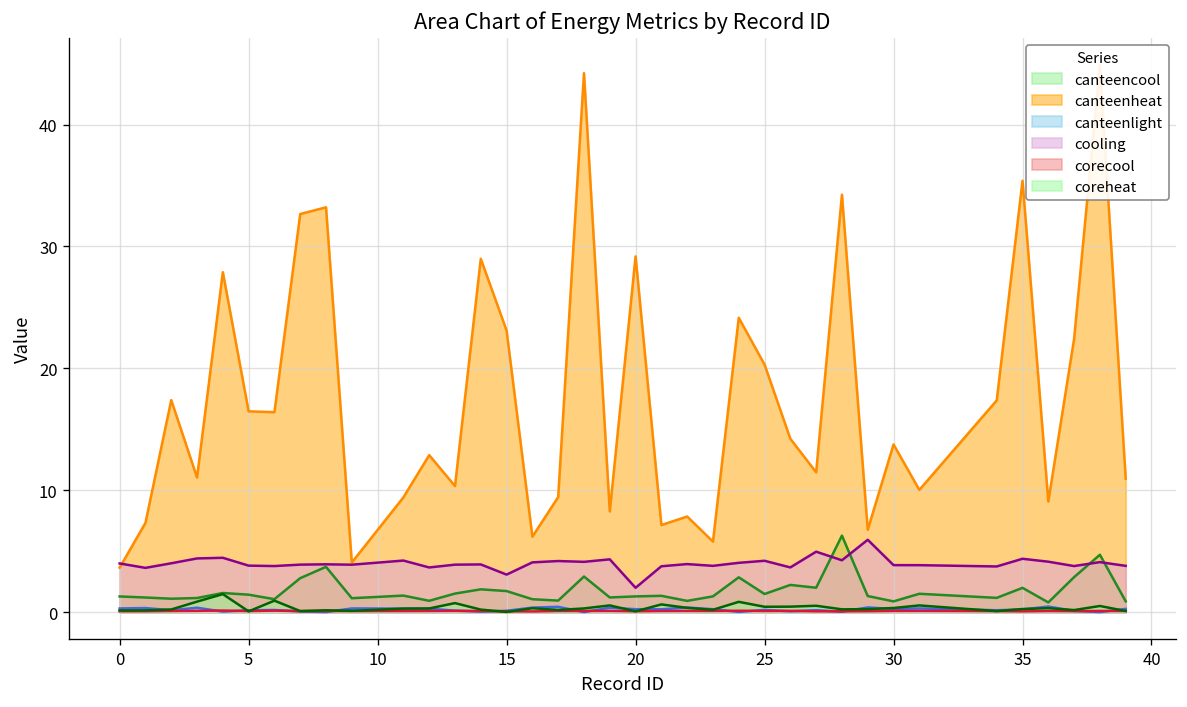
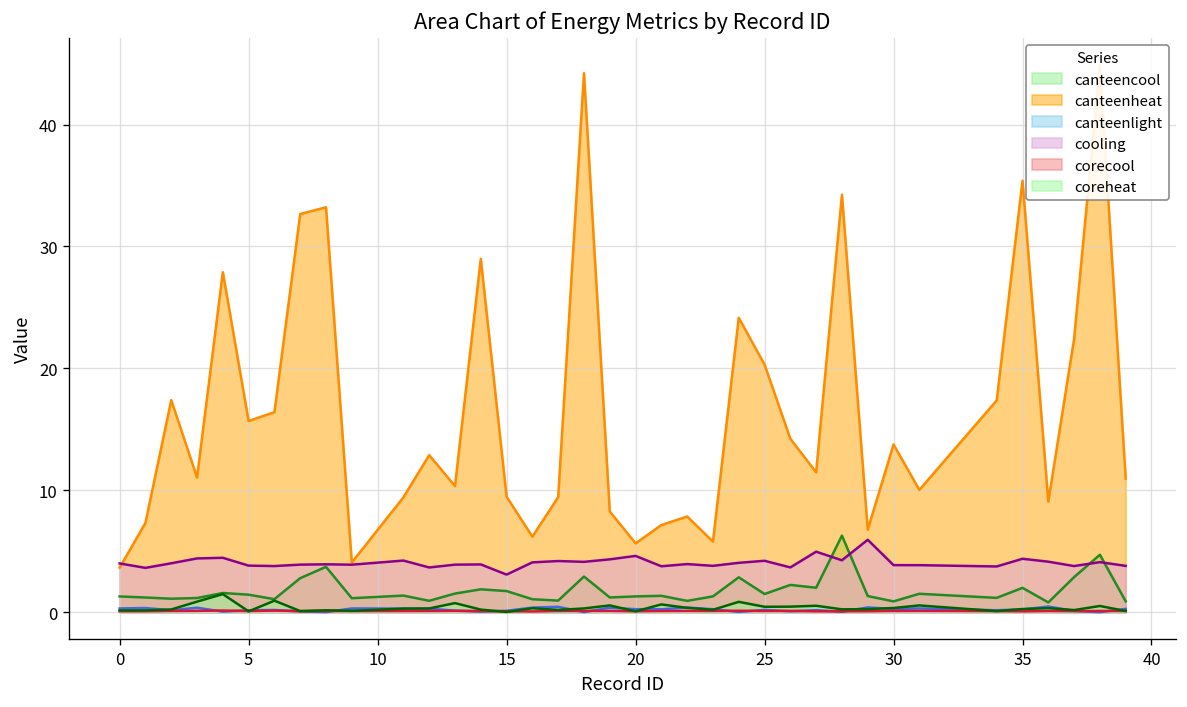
  {
    "canteenheat": {
      "0": 3.6,
-     "5": 16.5,
-     "15": 23.1,
-     "20": 29.2,
+     "5": 15.7,
+     "15": 9.5,
+     "20": 5.6,
      "25": 20.3,
      "30": 13.8,
      "35": 35.4
    },
    "cooling": {
      "0": 4.0,
      "5": 3.8,
      "15": 3.1,
-     "20": 2.0,
+     "20": 4.6,
      "25": 4.2,
      "30": 3.9,
      "35": 4.4
    }
  }
